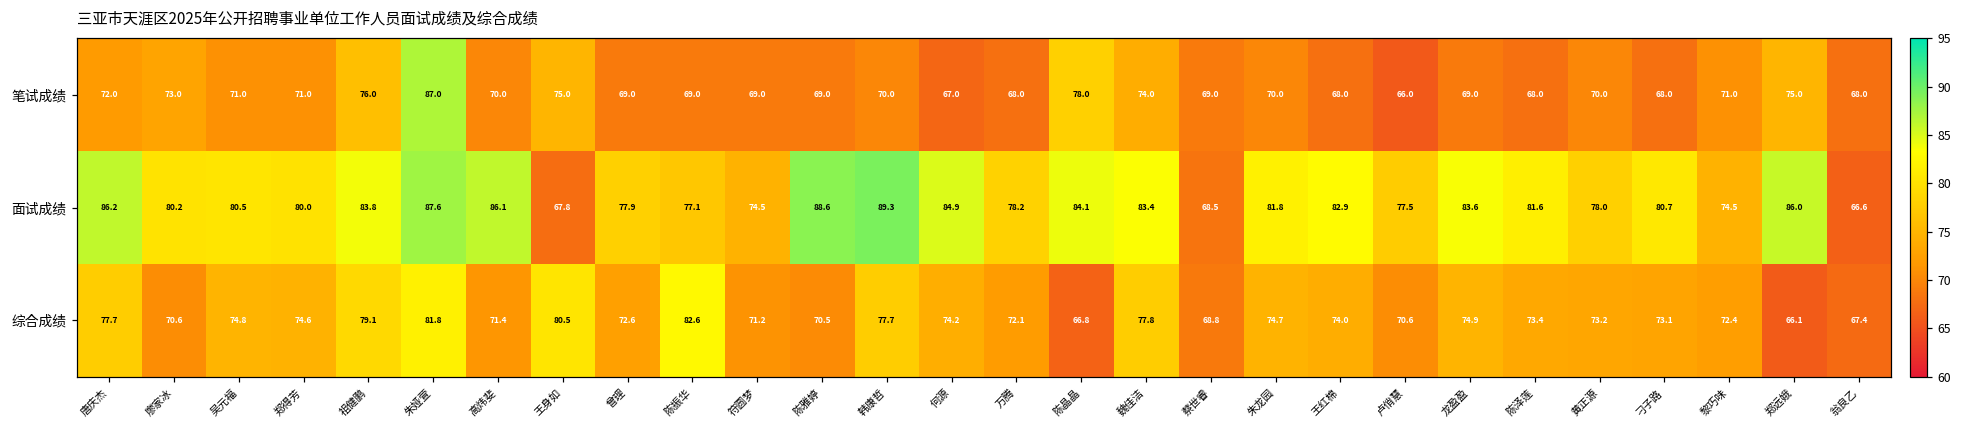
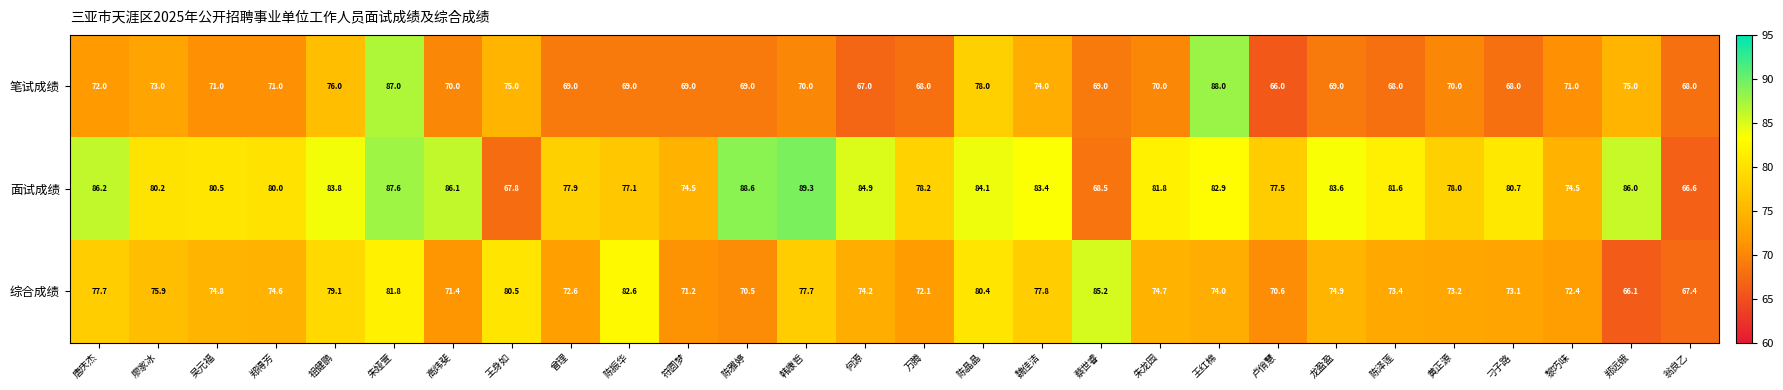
  {
    "笔试成绩": {
      "唐庆杰": 72.0,
      "廖家冰": 73.0,
      "吴元福": 71.0,
      "郑得芳": 71.0,
      "祖健鹏": 76.0,
      "朱娅萱": 87.0,
      "高炜斐": 70.0,
      "王身如": 75.0,
      "曾理": 69.0,
      "陈振华": 69.0,
      "符圆梦": 69.0,
      "陈雅婷": 69.0,
      "韩康哲": 70.0,
      "何源": 67.0,
      "万腾": 68.0,
      "陈晶晶": 78.0,
      "魏佳洁": 74.0,
      "蔡世睿": 69.0,
      "朱龙园": 70.0,
-     "王红棉": 68.0,
+     "王红棉": 88.0,
      "卢俏慧": 66.0,
      "龙盈盈": 69.0,
      "陈泽莲": 68.0,
      "黄正源": 70.0,
      "刁子路": 68.0,
      "黎巧味": 71.0,
      "郑远娥": 75.0,
      "翁良乙": 68.0
    },
    "面试成绩": {
      "唐庆杰": 86.2,
      "廖家冰": 80.2,
      "吴元福": 80.5,
      "郑得芳": 80.0,
      "祖健鹏": 83.8,
      "朱娅萱": 87.6,
      "高炜斐": 86.1,
      "王身如": 67.8,
      "曾理": 77.9,
      "陈振华": 77.1,
      "符圆梦": 74.5,
      "陈雅婷": 88.6,
      "韩康哲": 89.3,
      "何源": 84.9,
      "万腾": 78.2,
      "陈晶晶": 84.1,
      "魏佳洁": 83.4,
      "蔡世睿": 68.5,
      "朱龙园": 81.8,
      "王红棉": 82.9,
      "卢俏慧": 77.5,
      "龙盈盈": 83.6,
      "陈泽莲": 81.6,
      "黄正源": 78.0,
      "刁子路": 80.7,
      "黎巧味": 74.5,
      "郑远娥": 86.0,
      "翁良乙": 66.6
    },
    "综合成绩": {
      "唐庆杰": 77.7,
-     "廖家冰": 70.6,
+     "廖家冰": 75.9,
      "吴元福": 74.8,
      "郑得芳": 74.6,
      "祖健鹏": 79.1,
      "朱娅萱": 81.8,
      "高炜斐": 71.4,
      "王身如": 80.5,
      "曾理": 72.6,
      "陈振华": 82.6,
      "符圆梦": 71.2,
      "陈雅婷": 70.5,
      "韩康哲": 77.7,
      "何源": 74.2,
      "万腾": 72.1,
-     "陈晶晶": 66.8,
+     "陈晶晶": 80.4,
      "魏佳洁": 77.8,
-     "蔡世睿": 68.8,
+     "蔡世睿": 85.2,
      "朱龙园": 74.7,
      "王红棉": 74.0,
      "卢俏慧": 70.6,
      "龙盈盈": 74.9,
      "陈泽莲": 73.4,
      "黄正源": 73.2,
      "刁子路": 73.1,
      "黎巧味": 72.4,
      "郑远娥": 66.1,
      "翁良乙": 67.4
    }
  }
